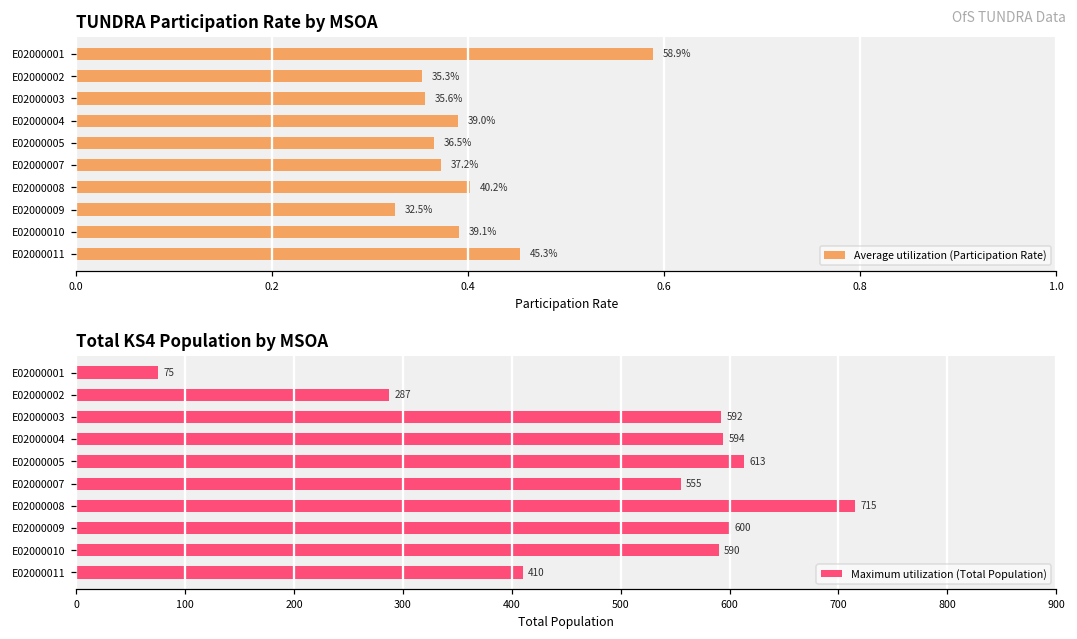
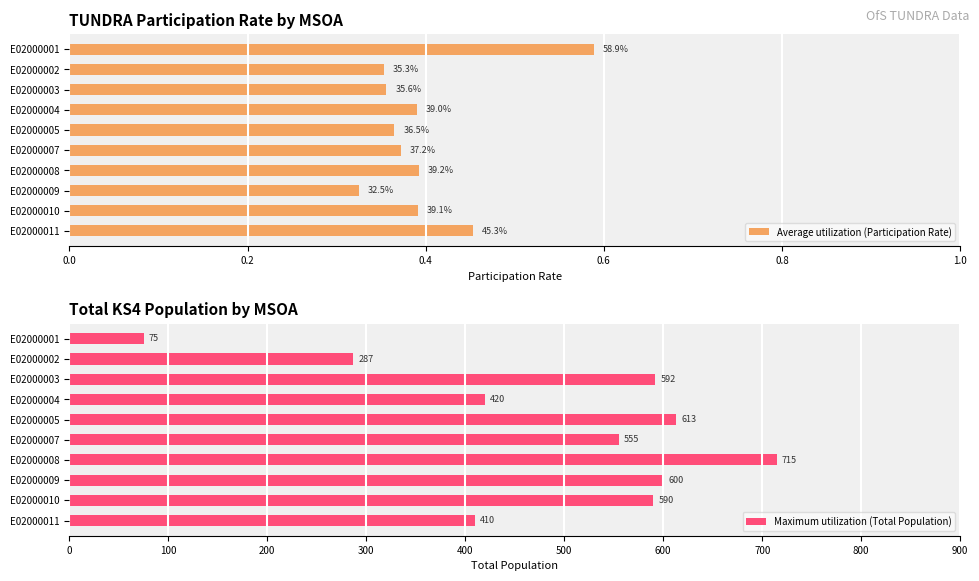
  {
    "TUNDRA Participation Rate by MSOA": {
      "E02000001": "58.9%",
      "E02000002": "35.3%",
      "E02000003": "35.6%",
      "E02000004": "39.0%",
      "E02000005": "36.5%",
      "E02000007": "37.2%",
-     "E02000008": "40.2%",
+     "E02000008": "39.2%",
      "E02000009": "32.5%",
      "E02000010": "39.1%",
      "E02000011": "45.3%"
    },
    "Total KS4 Population by MSOA": {
      "E02000001": "75",
      "E02000002": "287",
      "E02000003": "592",
-     "E02000004": "594",
+     "E02000004": "420",
      "E02000005": "613",
      "E02000007": "555",
      "E02000008": "715",
      "E02000009": "600",
      "E02000010": "590",
      "E02000011": "410"
    }
  }
